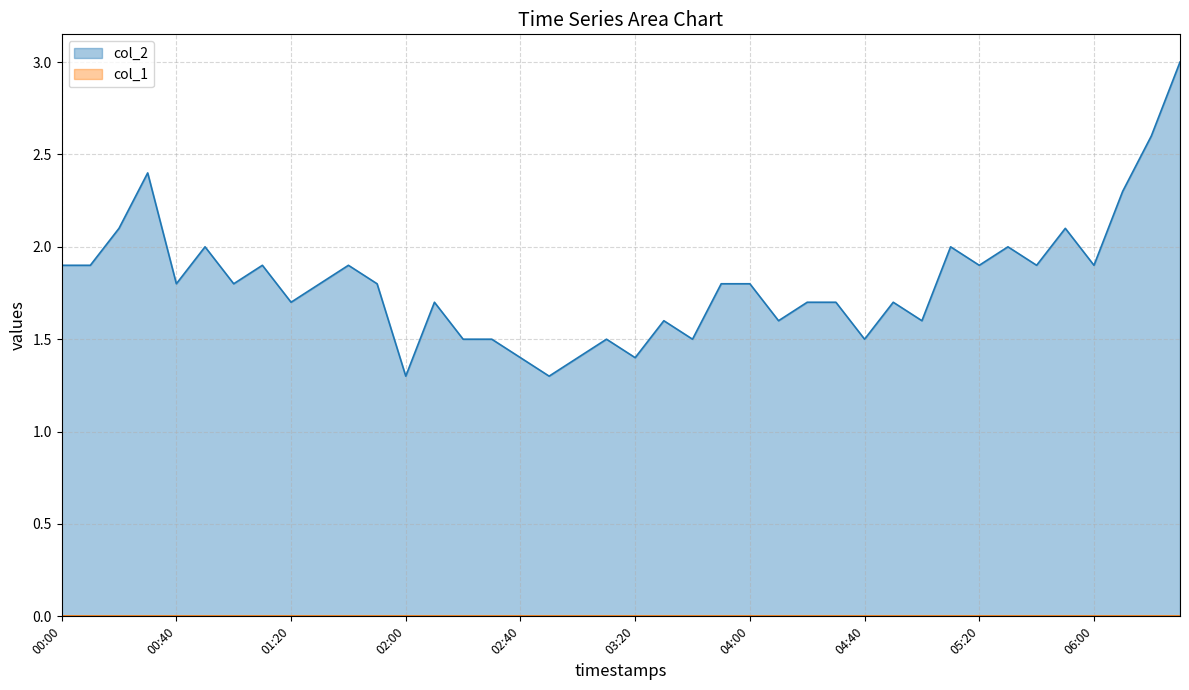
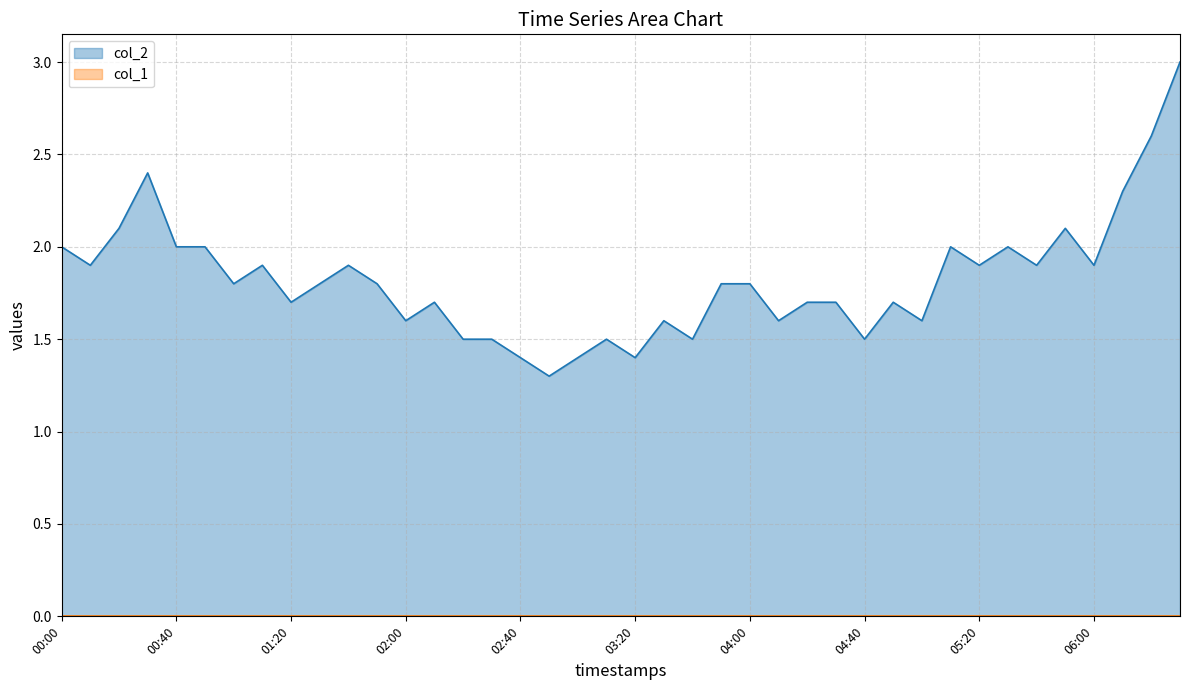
  {
    "col_2": {
-     "00:00": 1.9,
-     "00:40": 1.8,
+     "00:00": 2.0,
+     "00:40": 2.0,
      "01:20": 1.7,
-     "02:00": 1.3,
+     "02:00": 1.6,
      "02:40": 1.4,
      "03:20": 1.4,
      "04:00": 1.8,
      "04:40": 1.5,
      "05:20": 1.9,
      "06:00": 1.9
    },
    "col_1": {
      "00:00": 0.0,
      "00:40": 0.0,
      "01:20": 0.0,
      "02:00": 0.0,
      "02:40": 0.0,
      "03:20": 0.0,
      "04:00": 0.0,
      "04:40": 0.0,
      "05:20": 0.0,
      "06:00": 0.0
    }
  }
